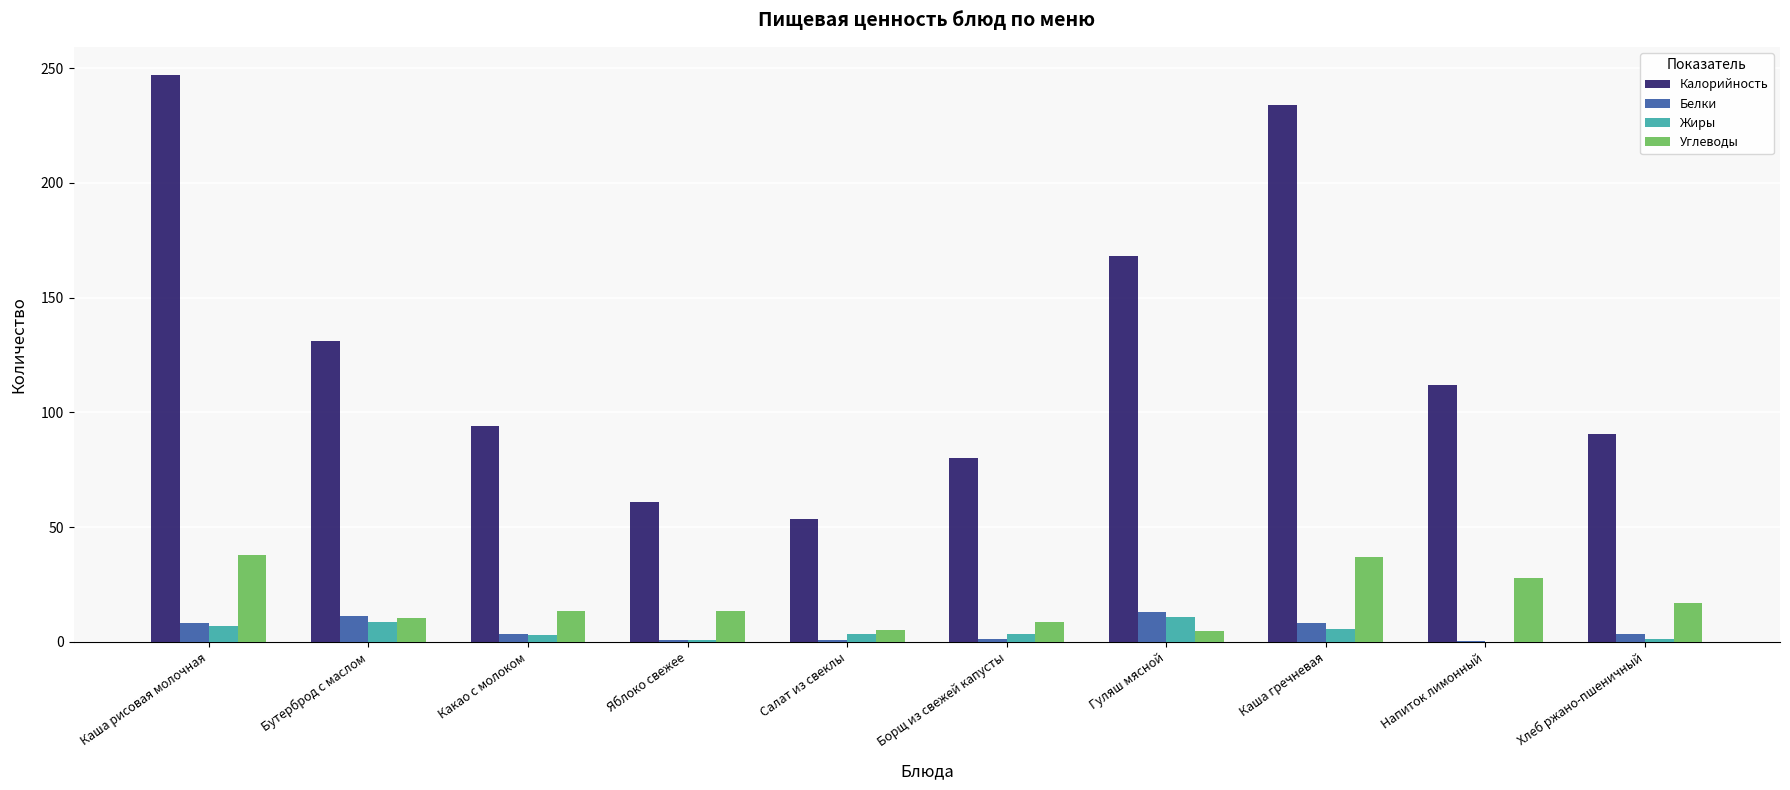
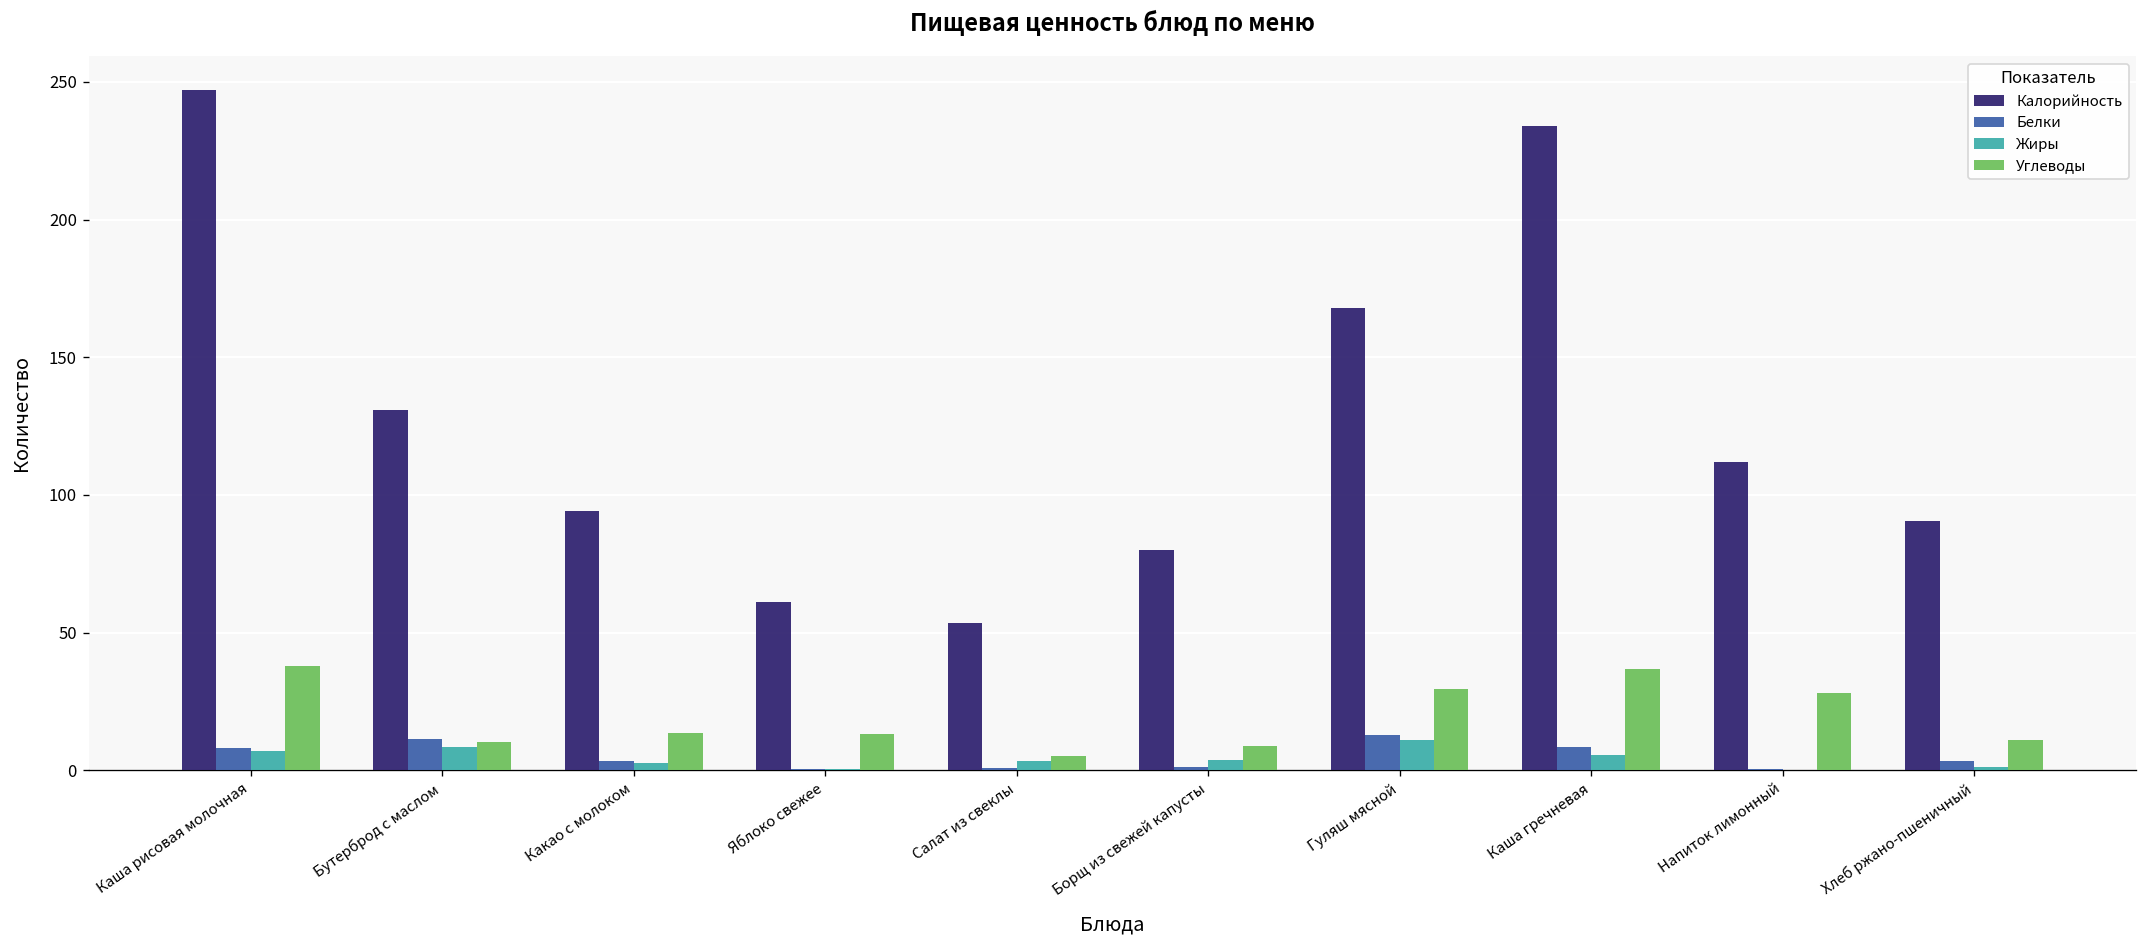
  {
    "Калорийность": {
      "Каша рисовая молочная": 247,
      "Бутерброд с маслом": 131,
      "Какао с молоком": 94,
      "Яблоко свежее": 61,
      "Салат из свеклы": 53,
      "Борщ из свежей капусты": 80,
      "Гуляш мясной": 168,
      "Каша гречневая": 234,
      "Напиток лимонный": 112,
      "Хлеб ржано-пшеничный": 91
    },
    "Белки": {
      "Каша рисовая молочная": 8,
      "Бутерброд с маслом": 11,
      "Какао с молоком": 3,
      "Борщ из свежей капусты": 1,
      "Гуляш мясной": 13,
      "Каша гречневая": 8,
      "Хлеб ржано-пшеничный": 3
    },
    "Жиры": {
      "Каша рисовая молочная": 7,
      "Бутерброд с маслом": 9,
      "Какао с молоком": 3,
      "Салат из свеклы": 3,
      "Борщ из свежей капусты": 4,
      "Гуляш мясной": 11,
      "Каша гречневая": 6,
      "Хлеб ржано-пшеничный": 1
    },
    "Углеводы": {
      "Каша рисовая молочная": 38,
      "Бутерброд с маслом": 10,
      "Какао с молоком": 14,
      "Яблоко свежее": 13,
      "Салат из свеклы": 5,
      "Борщ из свежей капусты": 9,
-     "Гуляш мясной": 5,
+     "Гуляш мясной": 30,
      "Каша гречневая": 37,
      "Напиток лимонный": 28,
-     "Хлеб ржано-пшеничный": 17
+     "Хлеб ржано-пшеничный": 11
    }
  }
